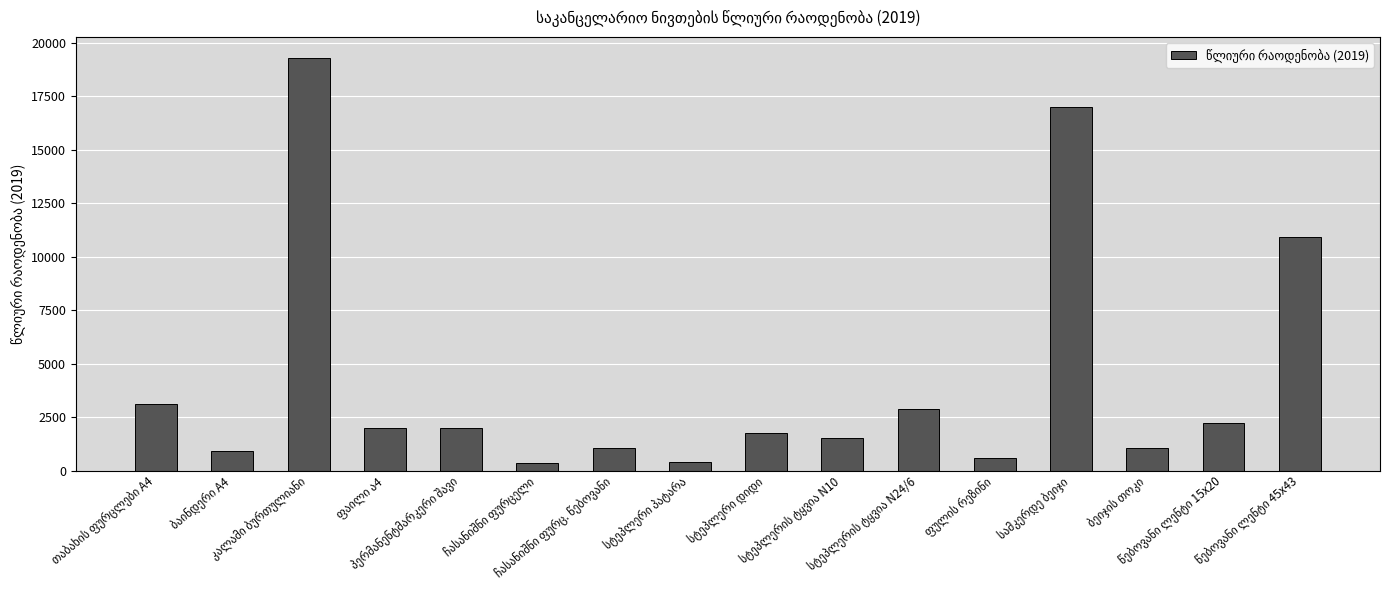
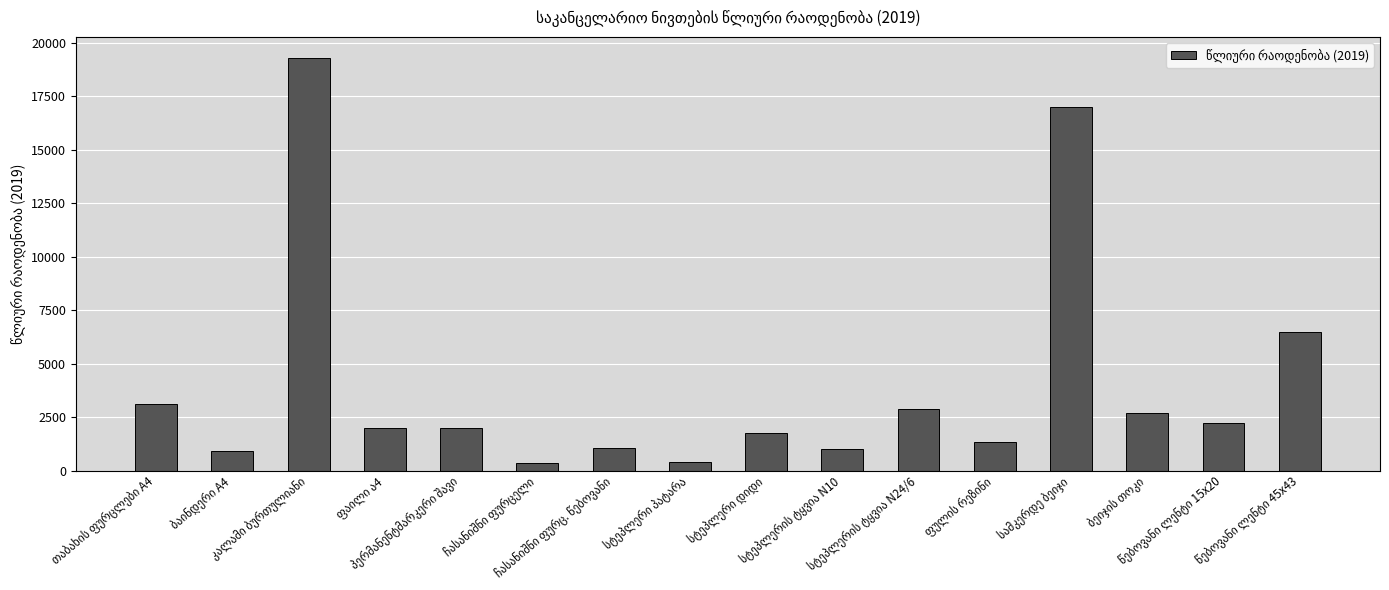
  {
    "თაბახის ფურცლები A4": 3100,
    "ბაინდერი A4": 900,
    "კალამი ბურთულიანი": 19300,
    "ფაილი ა4": 2000,
    "პერმანენტმარკერი შავი": 2000,
    "ჩასანიშნი ფურცელი": 400,
    "ჩასანიშნი ფურც. წებოვანი": 1100,
    "სტეპლერი პატარა": 400,
    "სტეპლერი დიდი": 1800,
-   "სტეპლერის ტყვია N10": 1500,
+   "სტეპლერის ტყვია N10": 1000,
    "სტეპლერის ტყვია N24/6": 2900,
-   "ფულის რეზინი": 600,
+   "ფულის რეზინი": 1400,
    "სამკერდე ბეიჯი": 17000,
-   "ბეიჯის თოკი": 1100,
+   "ბეიჯის თოკი": 2700,
    "წებოვანი ლენტი 15x20": 2200,
-   "წებოვანი ლენტი 45x43": 10900
+   "წებოვანი ლენტი 45x43": 6500
  }
